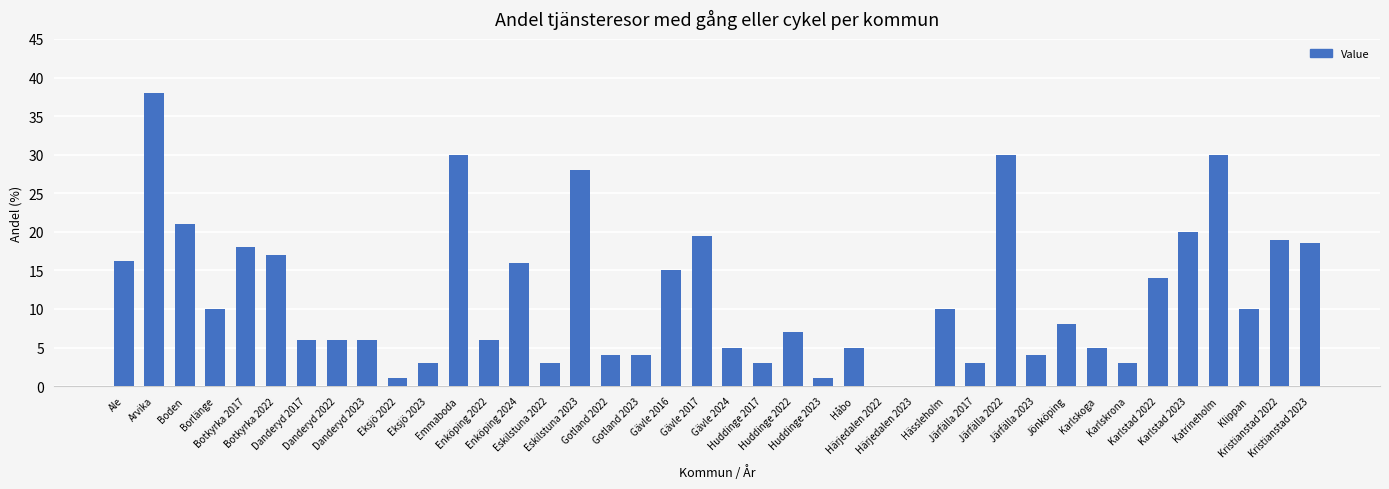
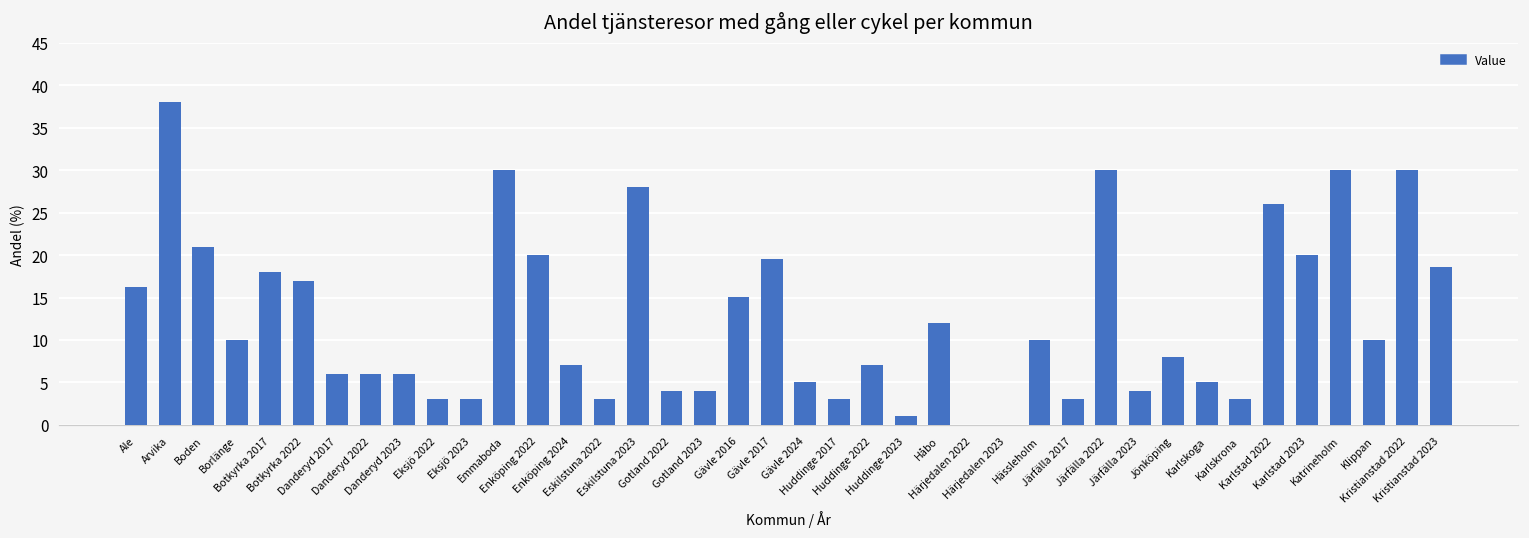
  {
    "Ale": 16,
    "Arvika": 38,
    "Boden": 21,
    "Borlänge": 10,
    "Botkyrka 2017": 18,
    "Botkyrka 2022": 17,
    "Danderyd 2017": 6,
    "Danderyd 2022": 6,
    "Danderyd 2023": 6,
-   "Eksjö 2022": 1,
+   "Eksjö 2022": 3,
    "Eksjö 2023": 3,
    "Emmaboda": 30,
-   "Enköping 2022": 6,
-   "Enköping 2024": 16,
+   "Enköping 2022": 20,
+   "Enköping 2024": 7,
    "Eskilstuna 2022": 3,
    "Eskilstuna 2023": 28,
    "Gotland 2022": 4,
    "Gotland 2023": 4,
    "Gävle 2016": 15,
    "Gävle 2017": 20,
    "Gävle 2024": 5,
    "Huddinge 2017": 3,
    "Huddinge 2022": 7,
    "Huddinge 2023": 1,
-   "Håbo": 5,
+   "Håbo": 12,
    "Härjedalen 2022": 0,
    "Härjedalen 2023": 0,
    "Hässleholm": 10,
    "Järfälla 2017": 3,
    "Järfälla 2022": 30,
    "Järfälla 2023": 4,
    "Jönköping": 8,
    "Karlskoga": 5,
    "Karlskrona": 3,
-   "Karlstad 2022": 14,
+   "Karlstad 2022": 26,
    "Karlstad 2023": 20,
    "Katrineholm": 30,
    "Klippan": 10,
-   "Kristianstad 2022": 19,
+   "Kristianstad 2022": 30,
    "Kristianstad 2023": 19
  }
